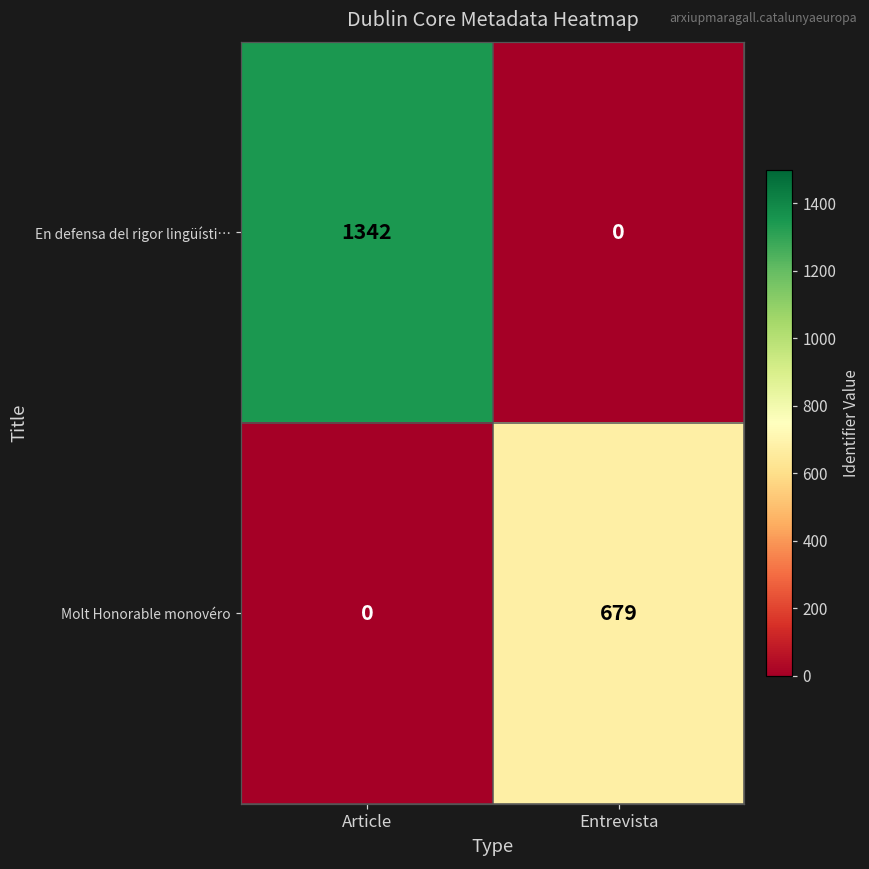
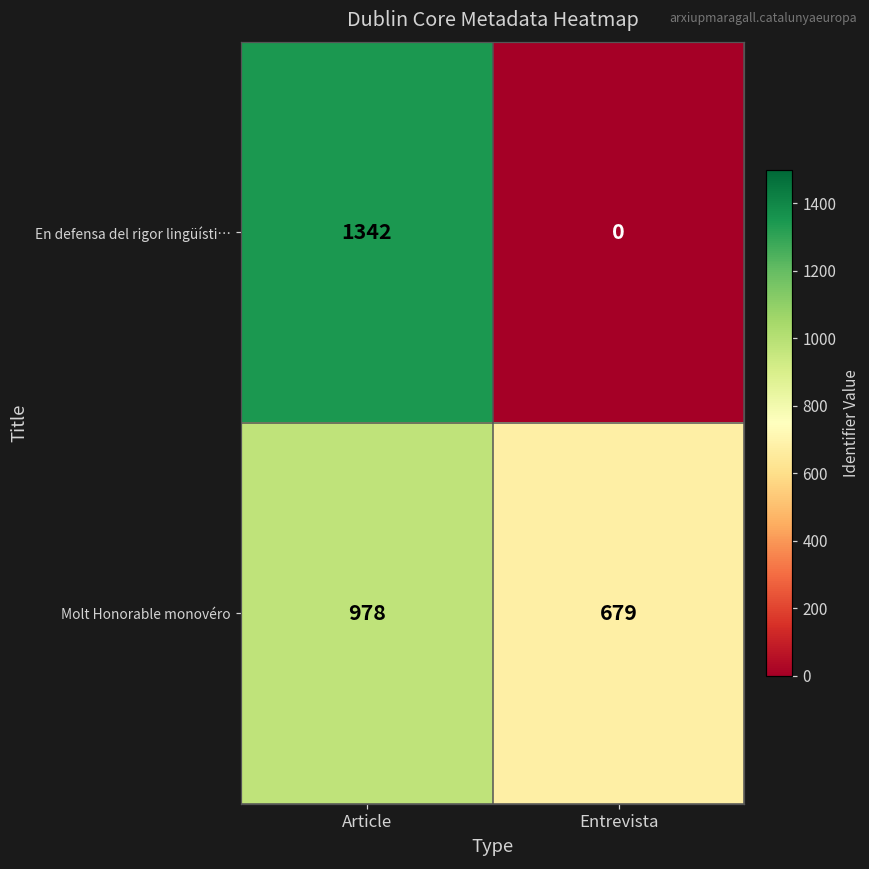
  {
    "En defensa del rigor lingüísti…": {
      "Article": 1342,
      "Entrevista": 0
    },
    "Molt Honorable monovéro": {
-     "Article": 0,
+     "Article": 978,
      "Entrevista": 679
    }
  }
